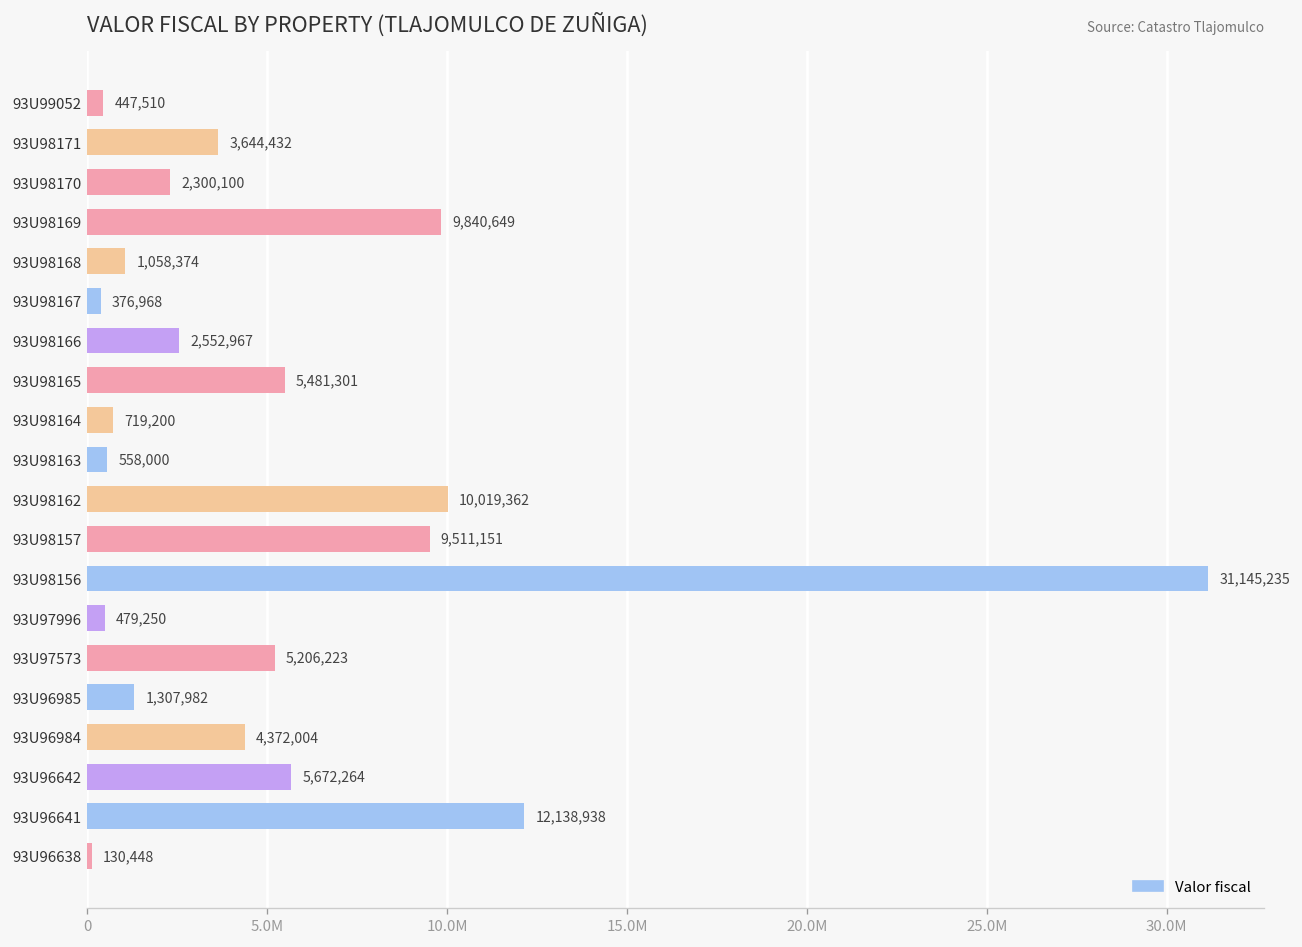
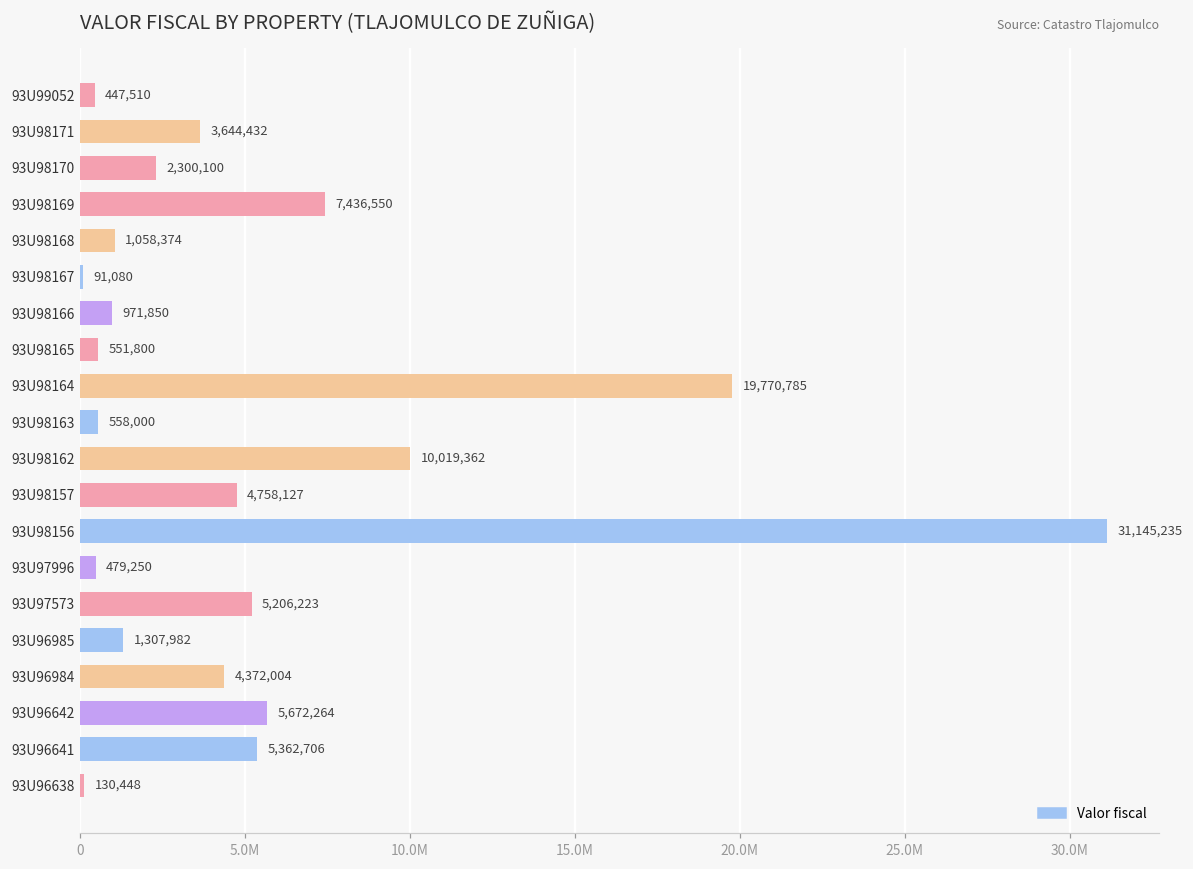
  {
    "93U99052": "447,510",
    "93U98171": "3,644,432",
    "93U98170": "2,300,100",
-   "93U98169": "9,840,649",
+   "93U98169": "7,436,550",
    "93U98168": "1,058,374",
-   "93U98167": "376,968",
-   "93U98166": "2,552,967",
-   "93U98165": "5,481,301",
-   "93U98164": "719,200",
+   "93U98167": "91,080",
+   "93U98166": "971,850",
+   "93U98165": "551,800",
+   "93U98164": "19,770,785",
    "93U98163": "558,000",
    "93U98162": "10,019,362",
-   "93U98157": "9,511,151",
+   "93U98157": "4,758,127",
    "93U98156": "31,145,235",
    "93U97996": "479,250",
    "93U97573": "5,206,223",
    "93U96985": "1,307,982",
    "93U96984": "4,372,004",
    "93U96642": "5,672,264",
-   "93U96641": "12,138,938",
+   "93U96641": "5,362,706",
    "93U96638": "130,448"
  }
